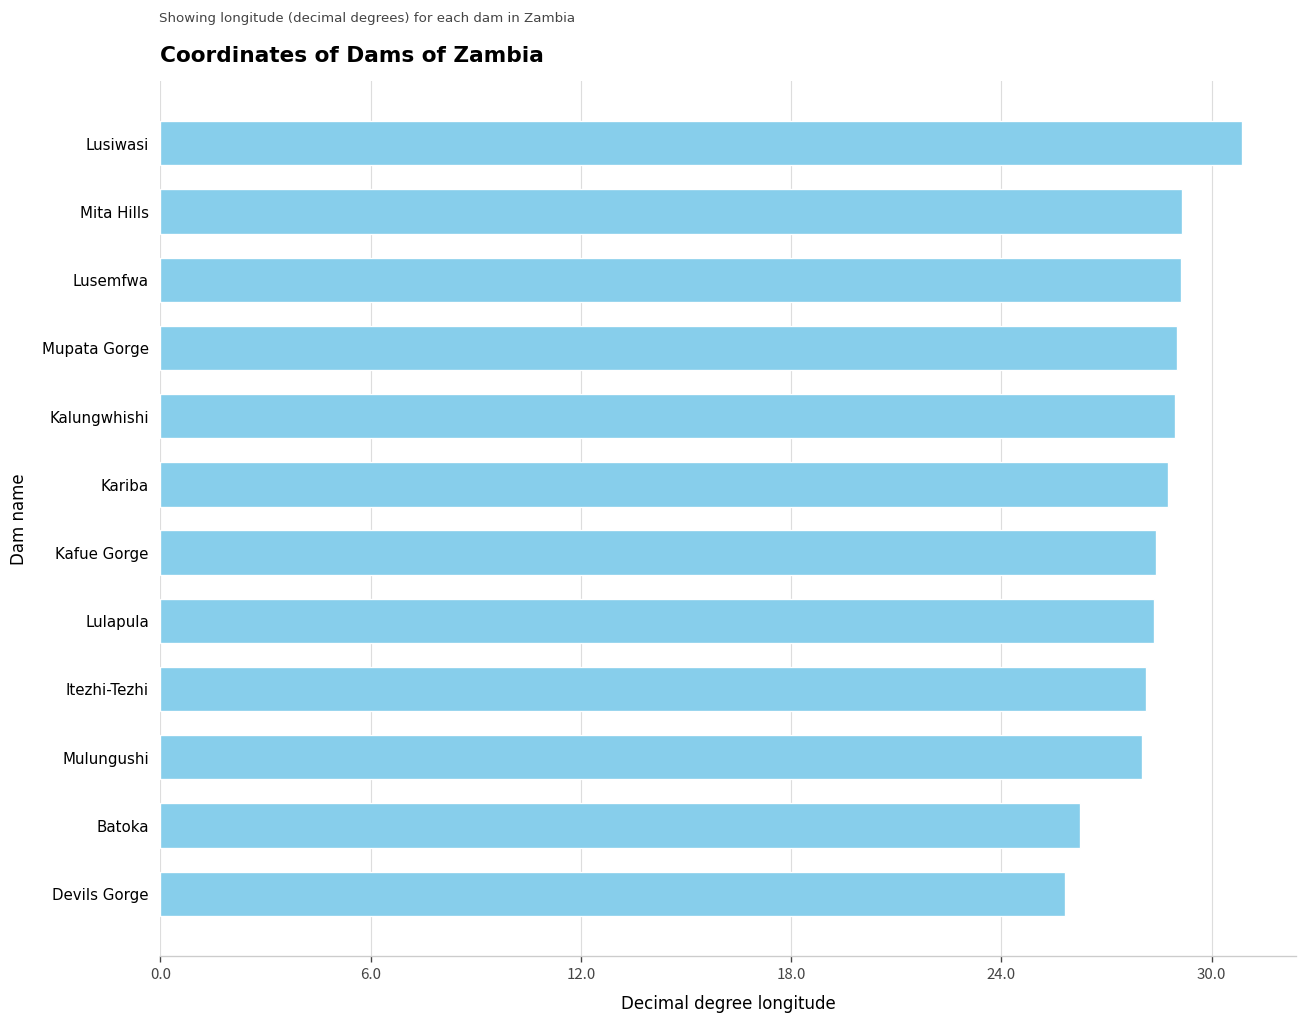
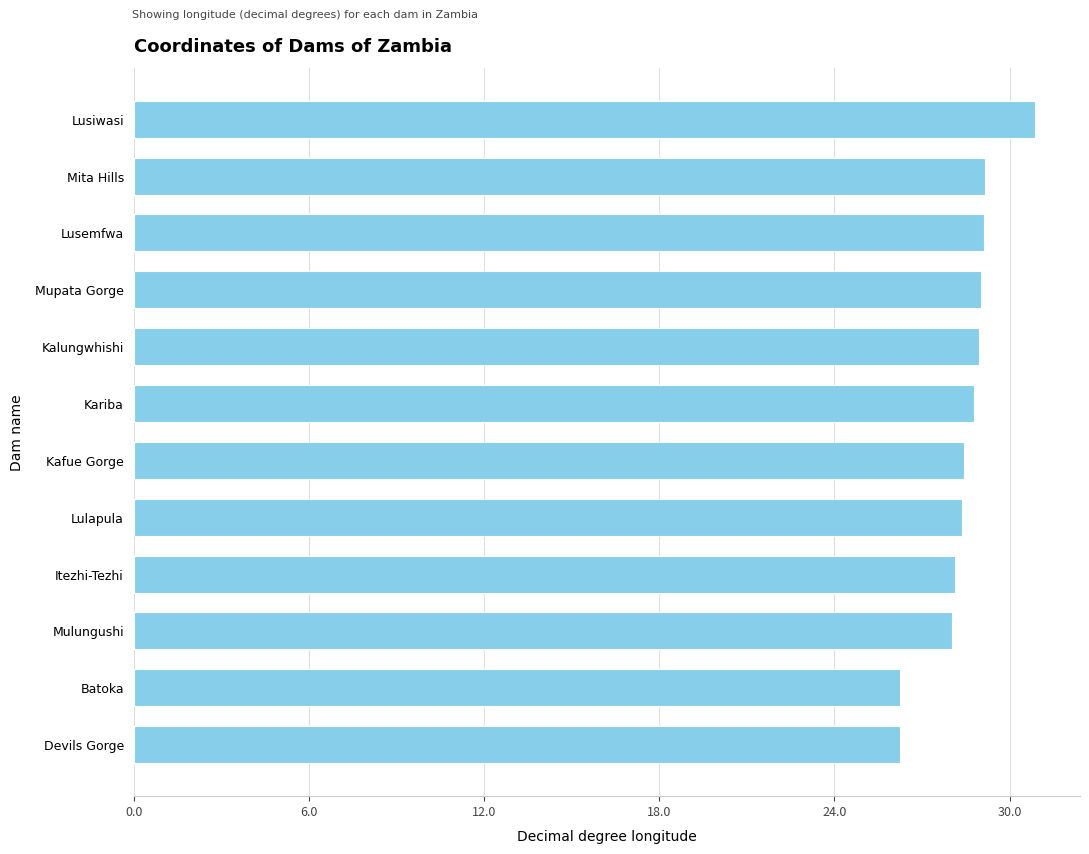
  {
    "Lusiwasi": 30.9,
    "Mita Hills": 29.1,
    "Lusemfwa": 29.1,
    "Mupata Gorge": 29.0,
    "Kalungwhishi": 29.0,
    "Kariba": 28.8,
    "Kafue Gorge": 28.4,
    "Lulapula": 28.4,
    "Itezhi-Tezhi": 28.1,
    "Mulungushi": 28.0,
    "Batoka": 26.3,
-   "Devils Gorge": 25.8
+   "Devils Gorge": 26.3
  }
